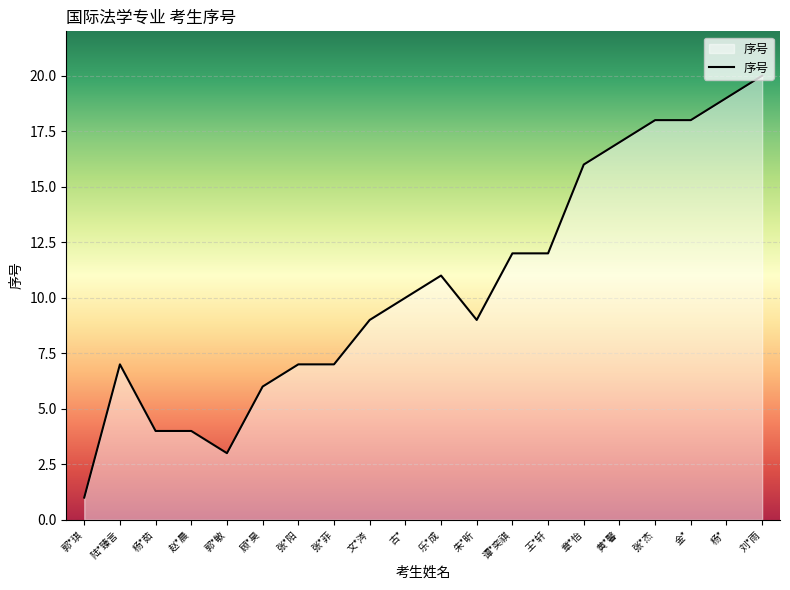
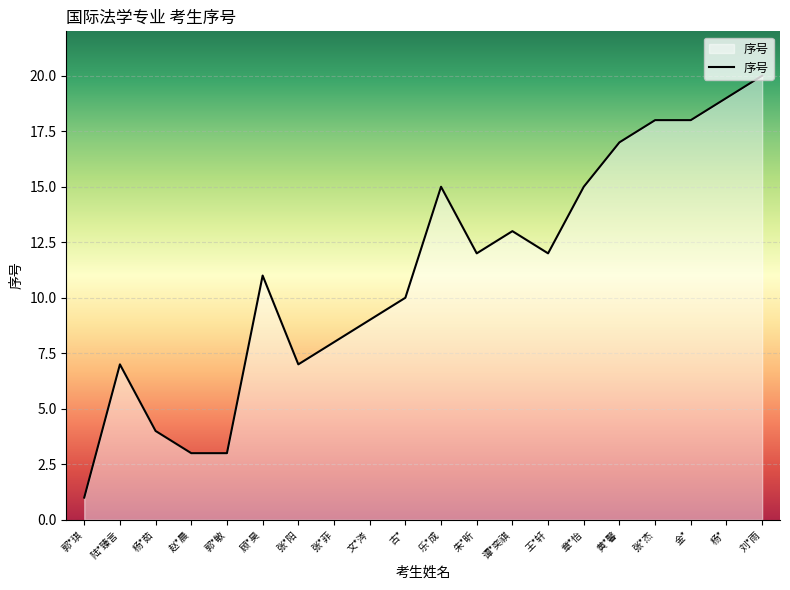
  {
    "郭*琪": 1,
    "陆*臻言": 7,
    "杨*茹": 4,
-   "赵*晨": 4,
+   "赵*晨": 3,
    "郭*敏": 3,
-   "顾*昊": 6,
+   "顾*昊": 11,
    "张*阳": 7,
-   "张*菲": 7,
+   "张*菲": 8,
    "文*涔": 9,
    "古*": 10,
-   "乐*成": 11,
-   "朱*昕": 9,
-   "谭*奕祺": 12,
+   "乐*成": 15,
+   "朱*昕": 12,
+   "谭*奕祺": 13,
    "王*轩": 12,
-   "章*怡": 16,
+   "章*怡": 15,
    "黄*馨": 17,
    "张*杰": 18,
    "金*": 18,
    "杨*": 19
  }
